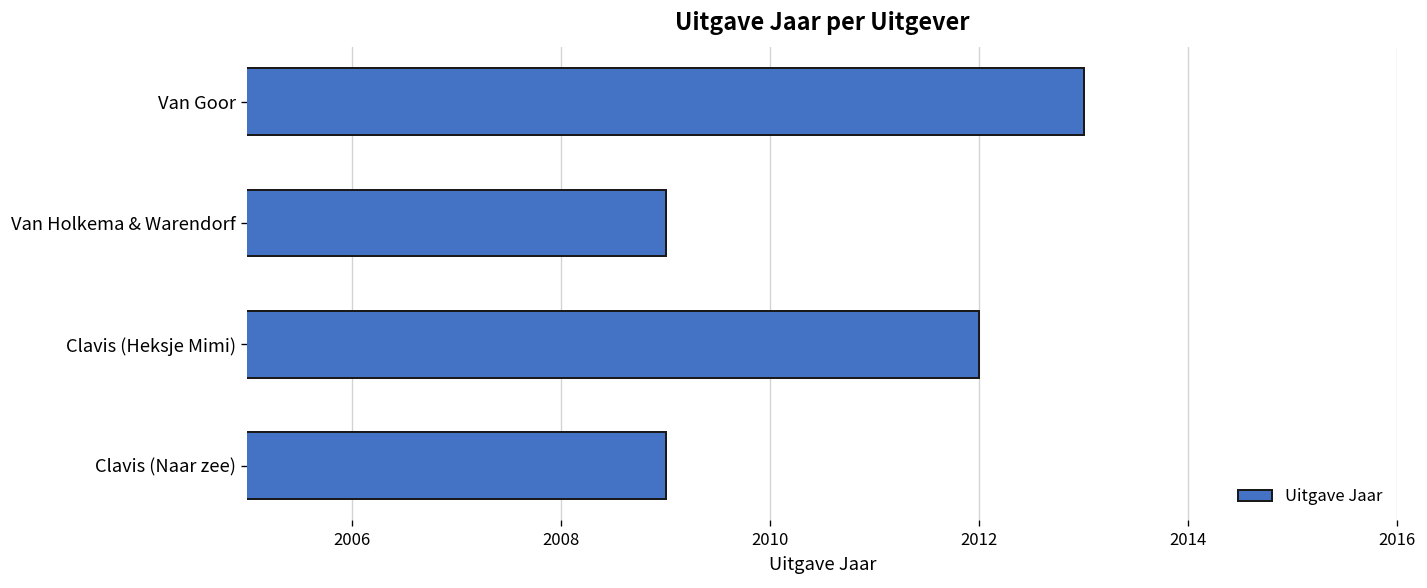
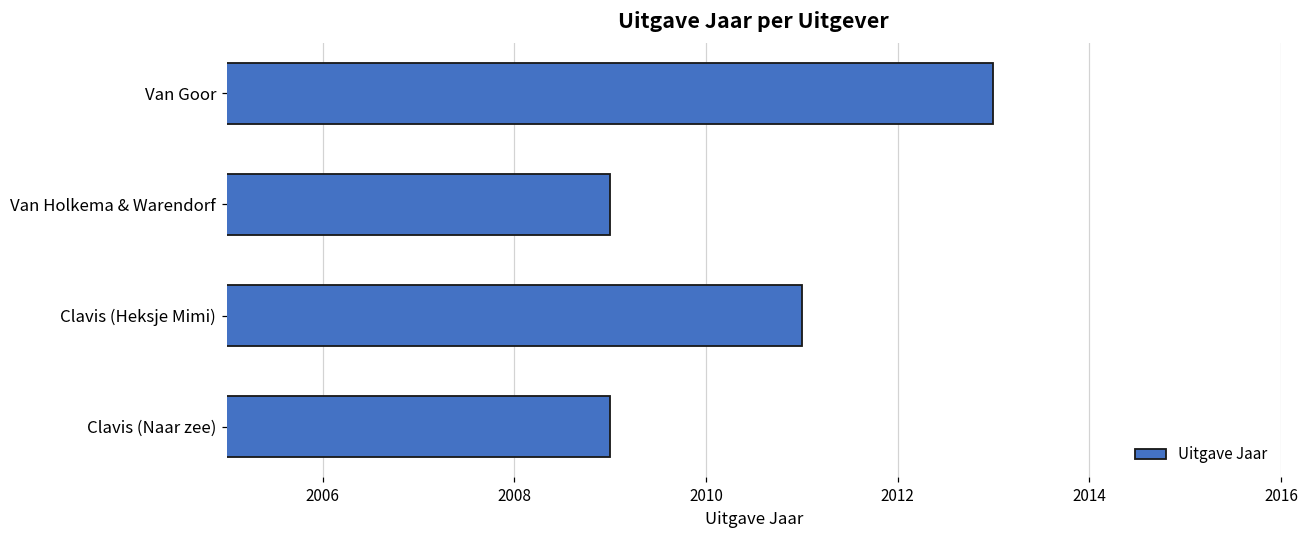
  {
    "Van Goor": 2013,
    "Van Holkema & Warendorf": 2009,
-   "Clavis (Heksje Mimi)": 2012,
+   "Clavis (Heksje Mimi)": 2011,
    "Clavis (Naar zee)": 2009
  }
